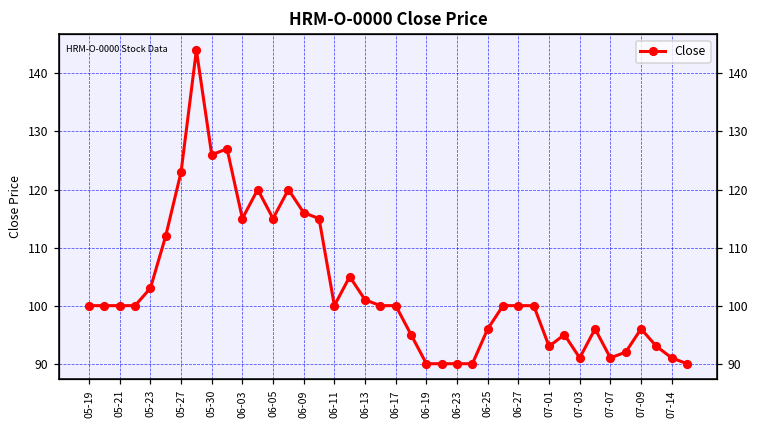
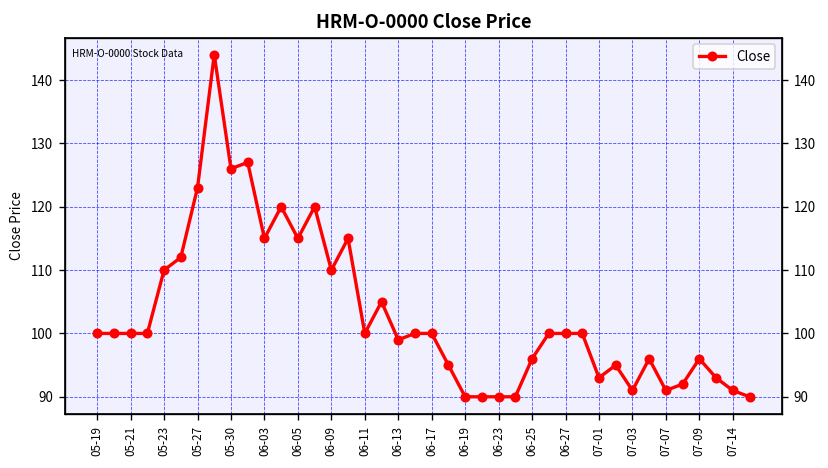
  {
    "05-19": 100,
    "05-21": 100,
-   "05-23": 103,
+   "05-23": 110,
    "05-27": 123,
    "05-30": 126,
    "06-03": 115,
    "06-05": 115,
-   "06-09": 116,
+   "06-09": 110,
    "06-11": 100,
-   "06-13": 101,
+   "06-13": 99,
    "06-17": 100,
    "06-19": 90,
    "06-23": 90,
    "06-25": 96,
    "06-27": 100,
    "07-01": 93,
    "07-03": 91,
    "07-07": 91,
    "07-09": 96,
    "07-14": 91
  }
